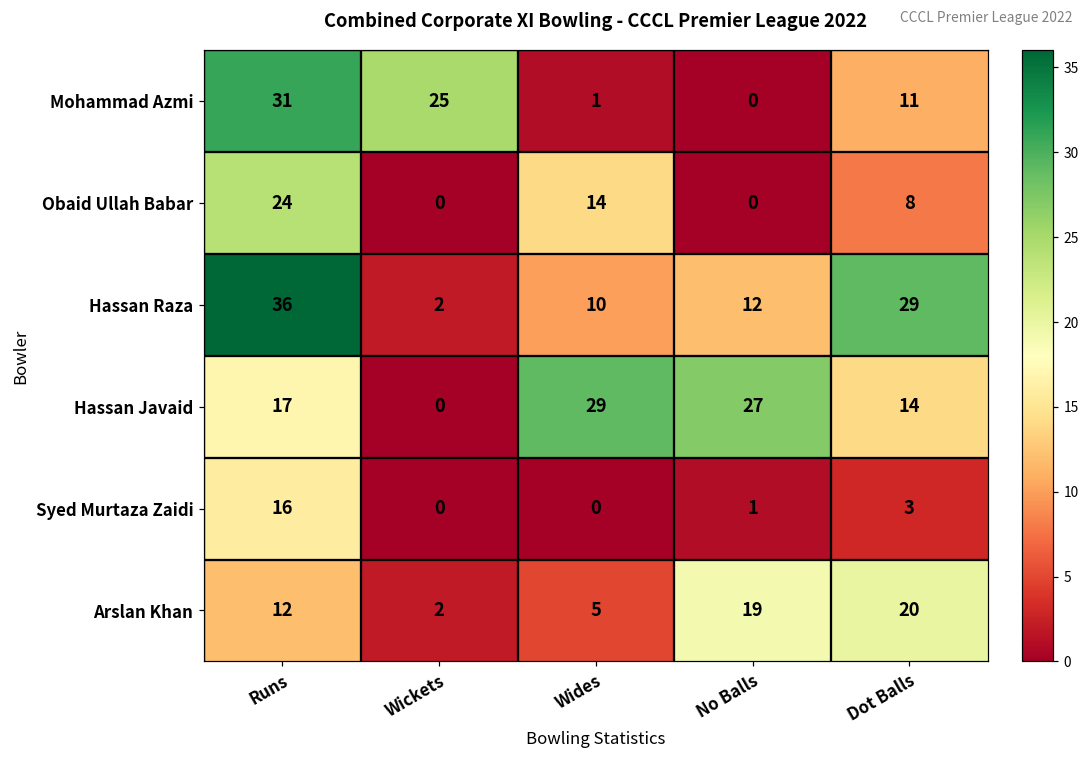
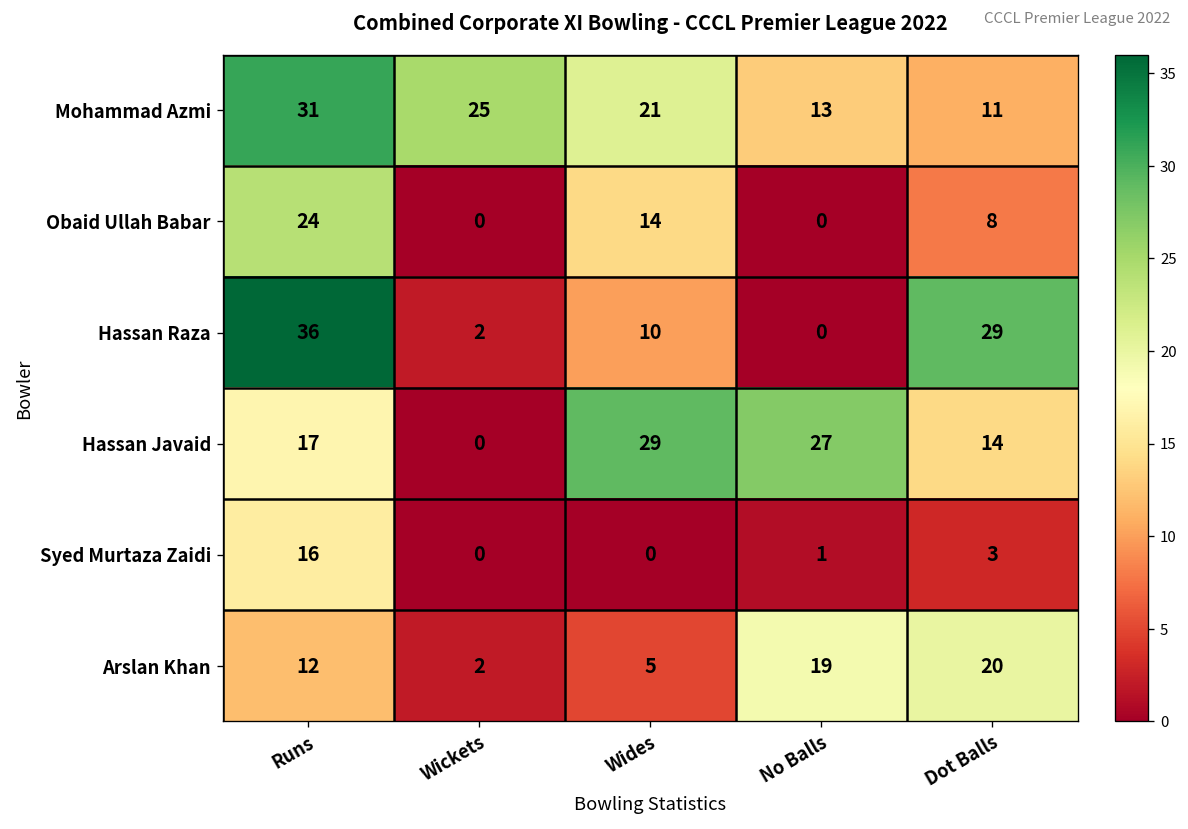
  {
    "Mohammad Azmi": {
      "Runs": 31,
      "Wickets": 25,
-     "Wides": 1,
-     "No Balls": 0,
+     "Wides": 21,
+     "No Balls": 13,
      "Dot Balls": 11
    },
    "Obaid Ullah Babar": {
      "Runs": 24,
      "Wickets": 0,
      "Wides": 14,
      "No Balls": 0,
      "Dot Balls": 8
    },
    "Hassan Raza": {
      "Runs": 36,
      "Wickets": 2,
      "Wides": 10,
-     "No Balls": 12,
+     "No Balls": 0,
      "Dot Balls": 29
    },
    "Hassan Javaid": {
      "Runs": 17,
      "Wickets": 0,
      "Wides": 29,
      "No Balls": 27,
      "Dot Balls": 14
    },
    "Syed Murtaza Zaidi": {
      "Runs": 16,
      "Wickets": 0,
      "Wides": 0,
      "No Balls": 1,
      "Dot Balls": 3
    },
    "Arslan Khan": {
      "Runs": 12,
      "Wickets": 2,
      "Wides": 5,
      "No Balls": 19,
      "Dot Balls": 20
    }
  }
